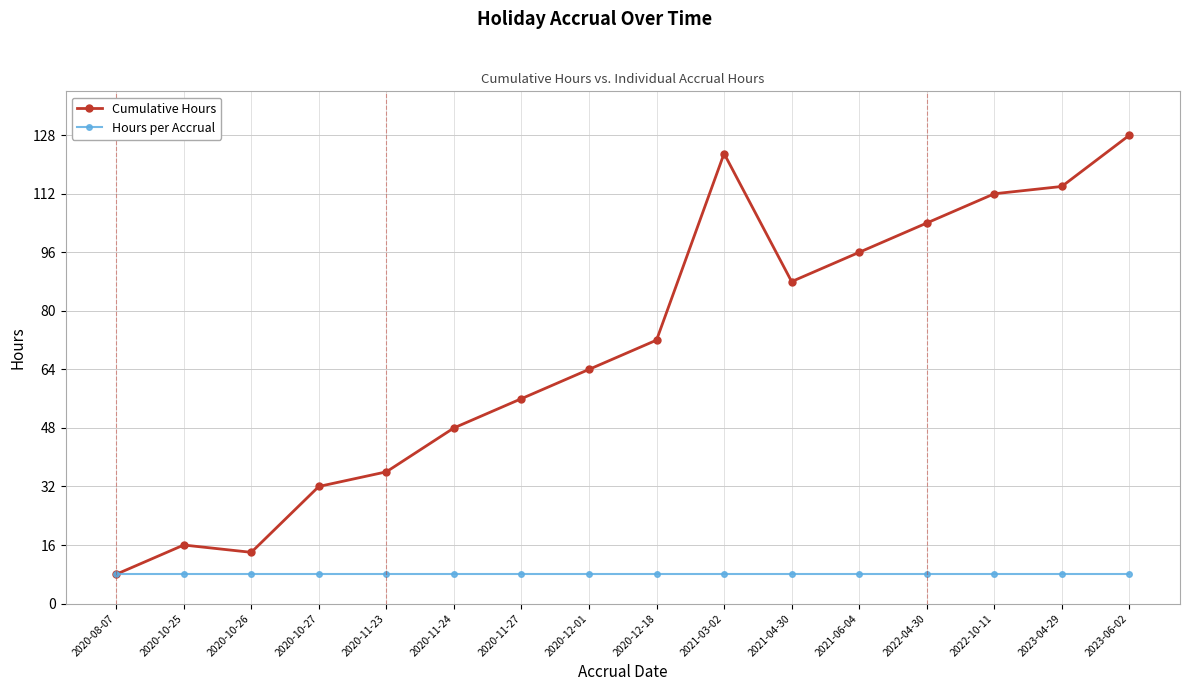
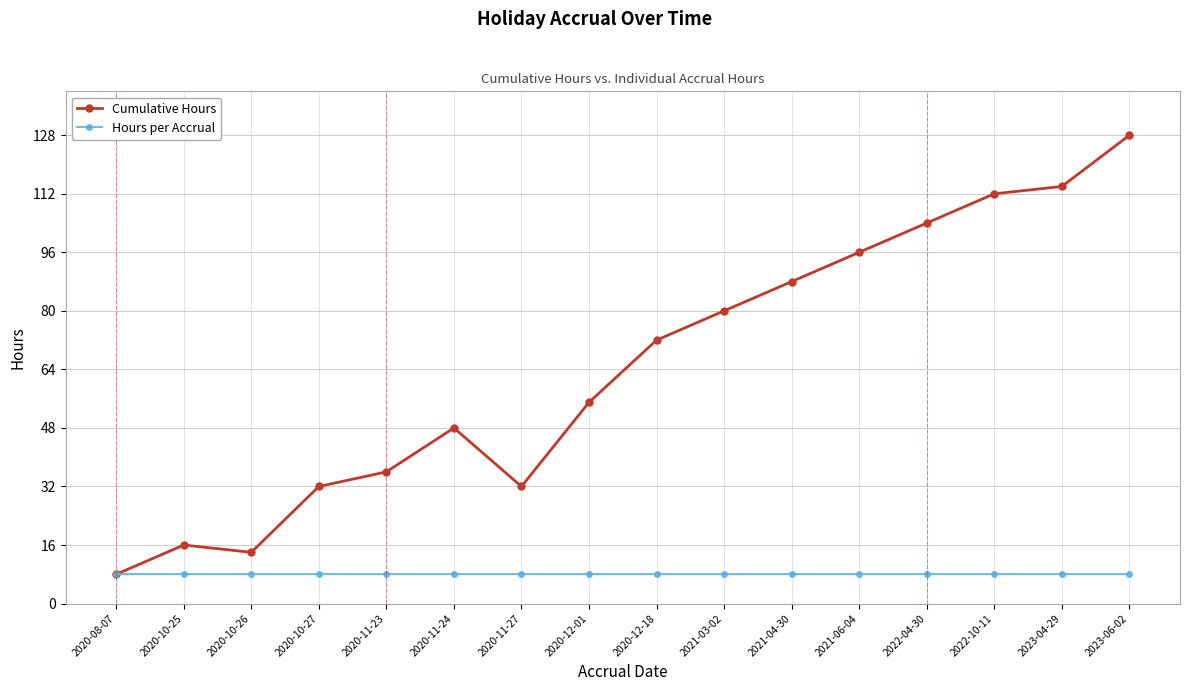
  {
    "Cumulative Hours": {
      "2020-10-25": 16,
      "2020-10-26": 14,
      "2020-10-27": 32,
      "2020-11-23": 36,
      "2020-11-24": 48,
-     "2020-11-27": 56,
-     "2020-12-01": 64,
+     "2020-11-27": 32,
+     "2020-12-01": 55,
      "2020-12-18": 72,
-     "2021-03-02": 123,
+     "2021-03-02": 80,
      "2021-04-30": 88,
      "2021-06-04": 96,
      "2022-04-30": 104,
      "2022-10-11": 112,
      "2023-04-29": 114,
      "2023-06-02": 128
    },
    "Hours per Accrual": {
      "2020-10-25": 8,
      "2020-10-26": 8,
      "2020-10-27": 8,
      "2020-11-23": 8,
      "2020-11-24": 8,
      "2020-11-27": 8,
      "2020-12-01": 8,
      "2020-12-18": 8,
      "2021-03-02": 8,
      "2021-04-30": 8,
      "2021-06-04": 8,
      "2022-04-30": 8,
      "2022-10-11": 8,
      "2023-04-29": 8,
      "2023-06-02": 8
    }
  }
